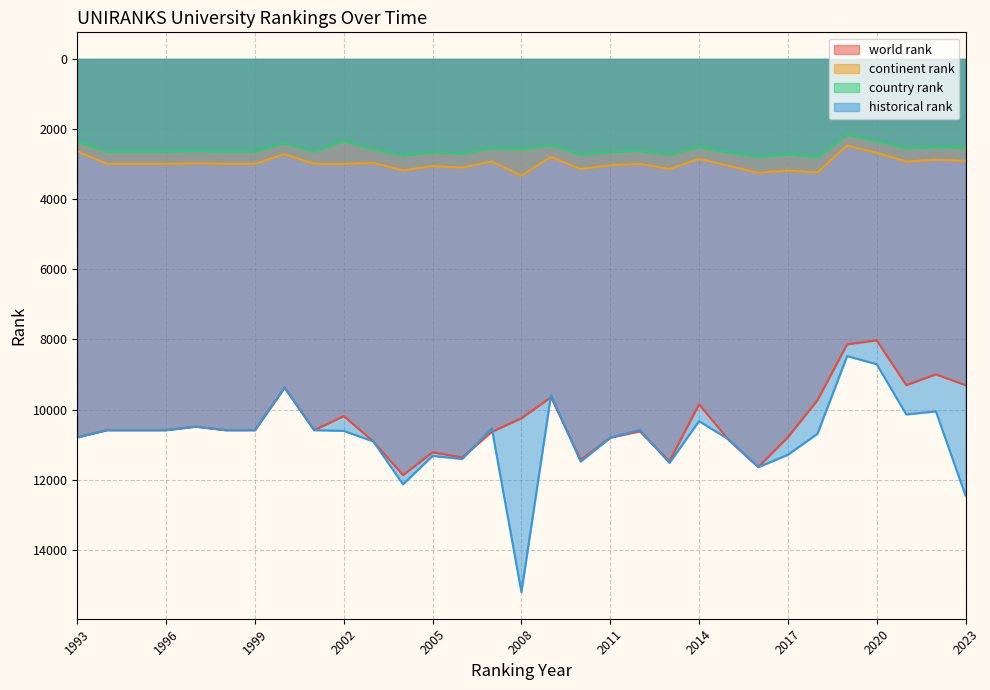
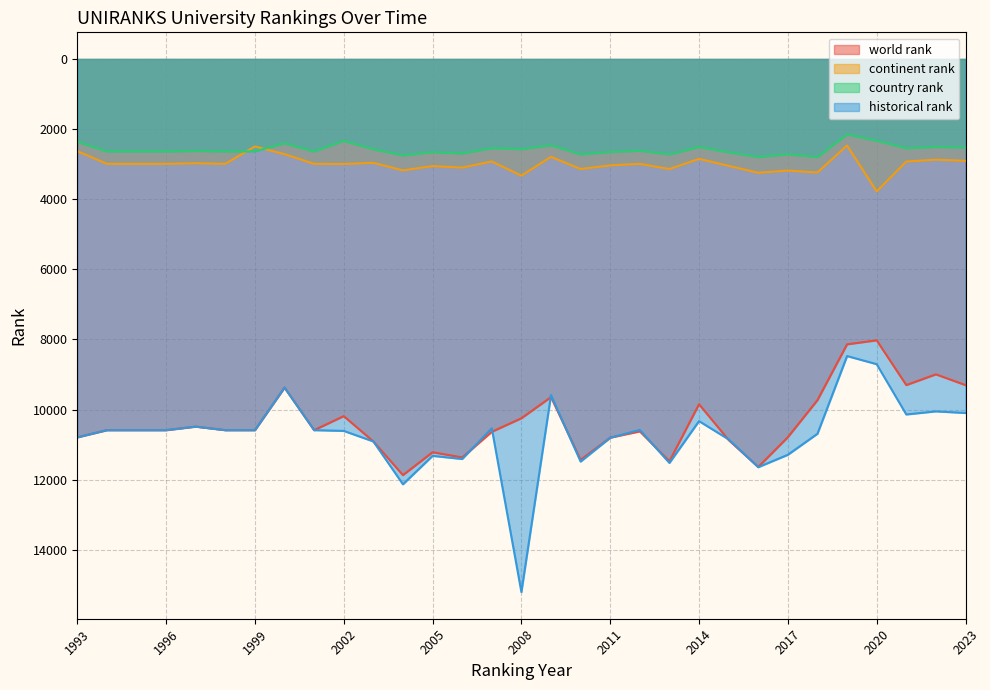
  {
    "world rank": {
      "2002": 10200,
      "2005": 11200,
      "2008": 10200,
      "2014": 9800,
      "2017": 10800,
      "2020": 8000,
      "2023": 9300
    },
    "continent rank": {
      "1993": 2600,
      "1996": 3000,
-     "1999": 3000,
+     "1999": 2500,
      "2002": 3000,
      "2005": 3100,
      "2008": 3300,
      "2011": 3000,
      "2014": 2900,
      "2017": 3200,
-     "2020": 2700,
+     "2020": 3800,
      "2023": 2900
    },
    "country rank": {
      "1993": 2400,
      "1996": 2600,
      "1999": 2600,
      "2002": 2300,
      "2005": 2700,
      "2008": 2600,
      "2011": 2700,
      "2014": 2500,
      "2017": 2700,
      "2020": 2300,
      "2023": 2500
    },
    "historical rank": {
      "2002": 10600,
      "2005": 11300,
      "2008": 15200,
      "2014": 10300,
      "2017": 11300,
      "2020": 8700,
-     "2023": 12500
+     "2023": 10100
    }
  }
